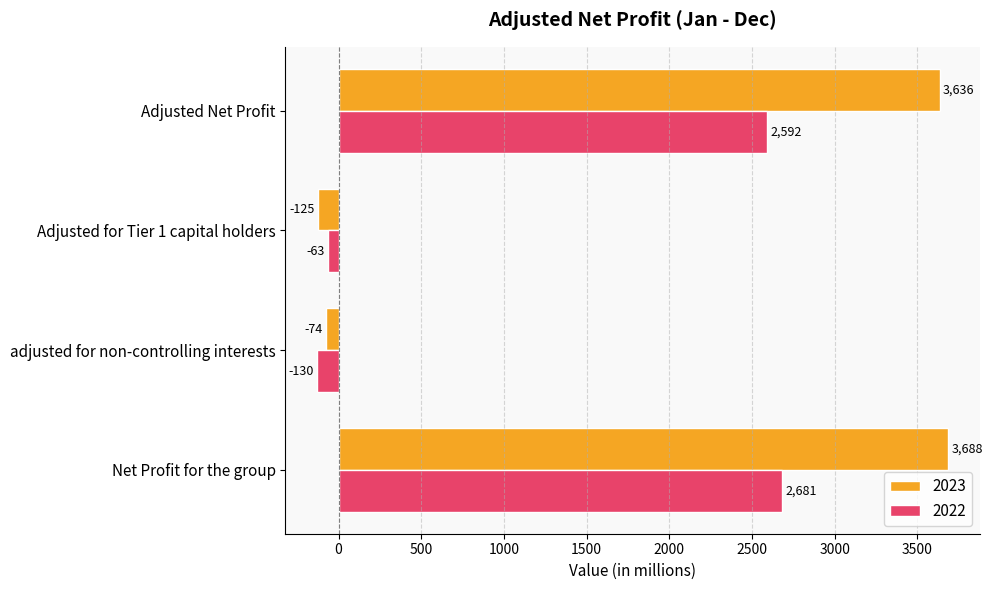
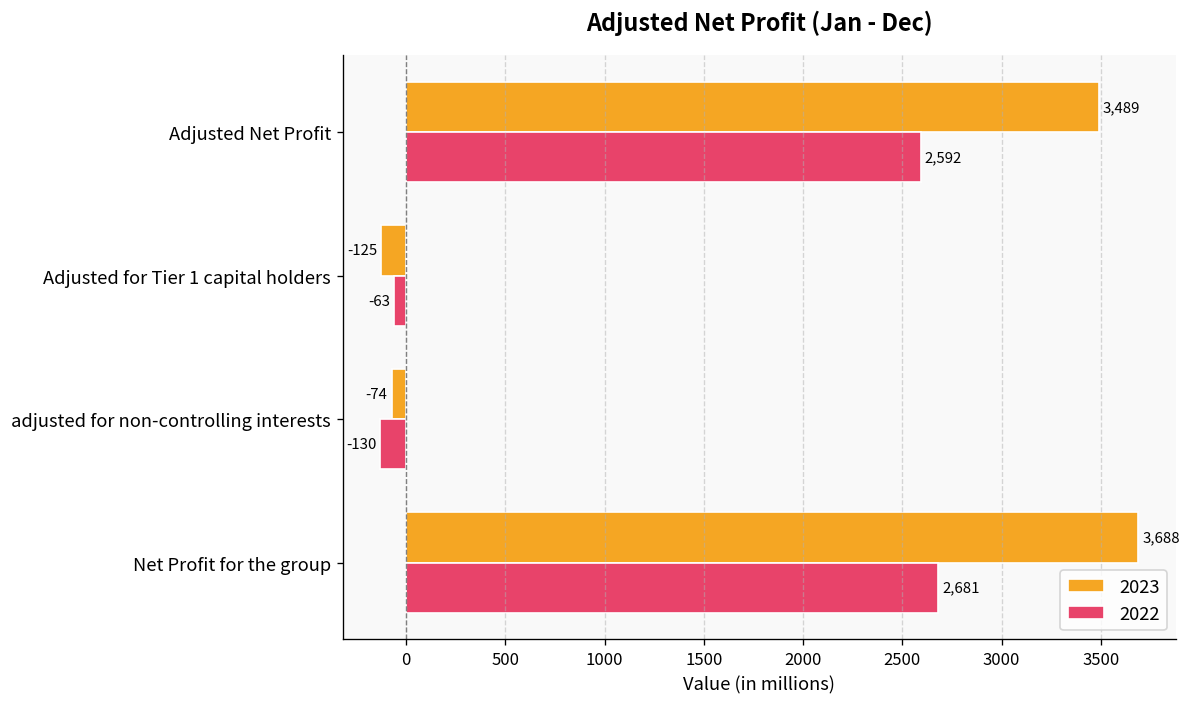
  {
    "2023": {
-     "Adjusted Net Profit": "3,636",
+     "Adjusted Net Profit": "3,489",
      "Adjusted for Tier 1 capital holders": "-125",
      "adjusted for non-controlling interests": "-74",
      "Net Profit for the group": "3,688"
    },
    "2022": {
      "Adjusted Net Profit": "2,592",
      "Adjusted for Tier 1 capital holders": "-63",
      "adjusted for non-controlling interests": "-130",
      "Net Profit for the group": "2,681"
    }
  }
